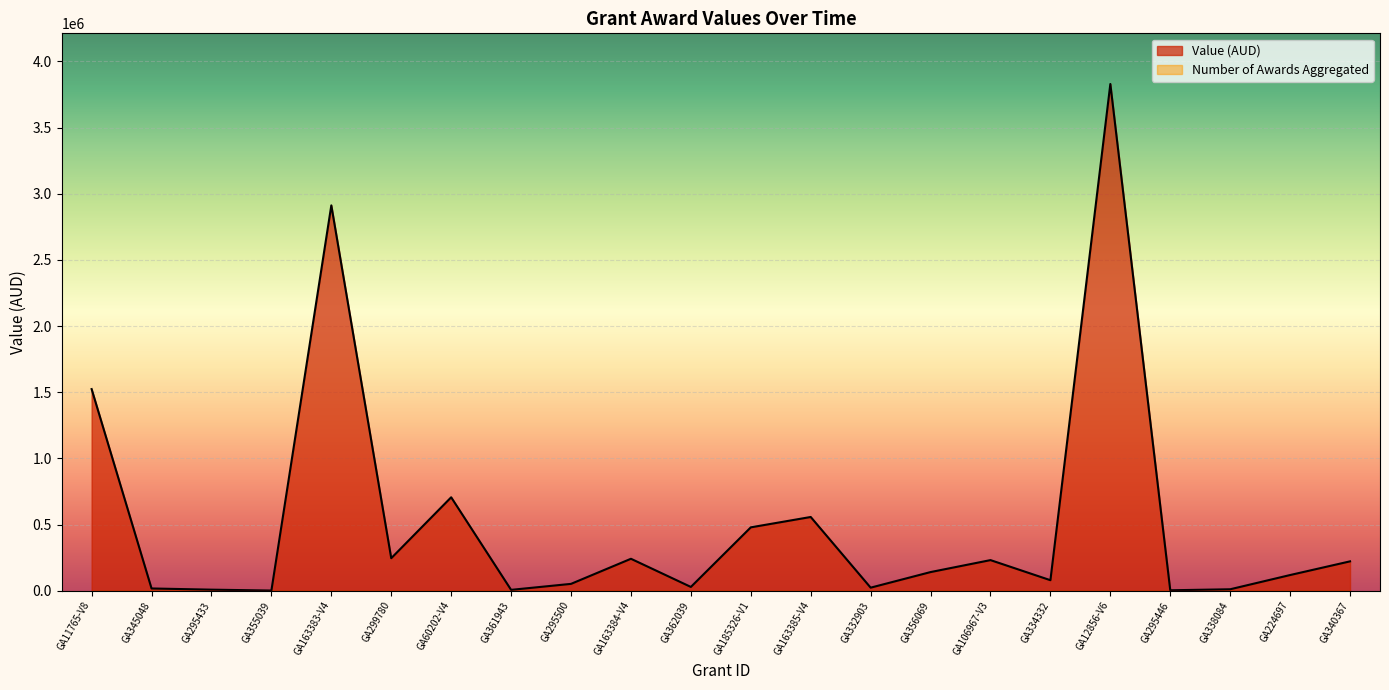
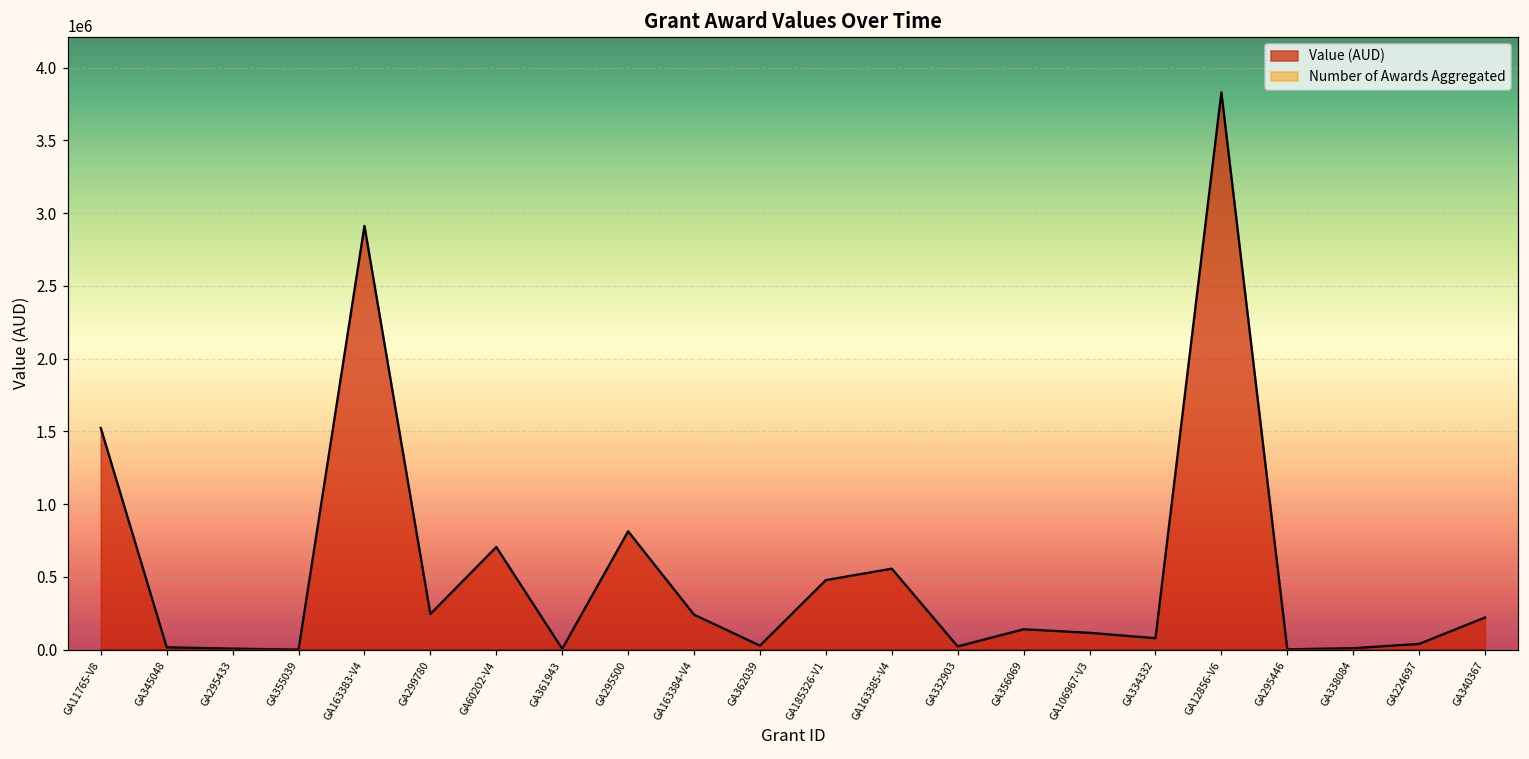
  {
    "Value (AUD)": {
      "GA11765-V8": 1520000,
      "GA163383-V4": 2910000,
      "GA299780": 250000,
      "GA60202-V4": 710000,
-     "GA295500": 50000,
+     "GA295500": 810000,
      "GA163384-V4": 240000,
      "GA362039": 30000,
      "GA185326-V1": 480000,
      "GA163385-V4": 560000,
      "GA332903": 20000,
      "GA356069": 140000,
-     "GA106967-V3": 230000,
+     "GA106967-V3": 120000,
      "GA334332": 80000,
      "GA12856-V6": 3830000,
-     "GA224697": 120000,
+     "GA224697": 40000,
      "GA340367": 220000
    },
    "Number of Awards Aggregated": {
      "GA11765-V8": 0,
      "GA163383-V4": 0,
      "GA299780": 0,
      "GA60202-V4": 0,
      "GA295500": 0,
      "GA163384-V4": 0,
      "GA362039": 0,
      "GA185326-V1": 0,
      "GA163385-V4": 0,
      "GA332903": 0,
      "GA356069": 0,
      "GA106967-V3": 0,
      "GA334332": 0,
      "GA12856-V6": 0,
      "GA224697": 0,
      "GA340367": 0
    }
  }
